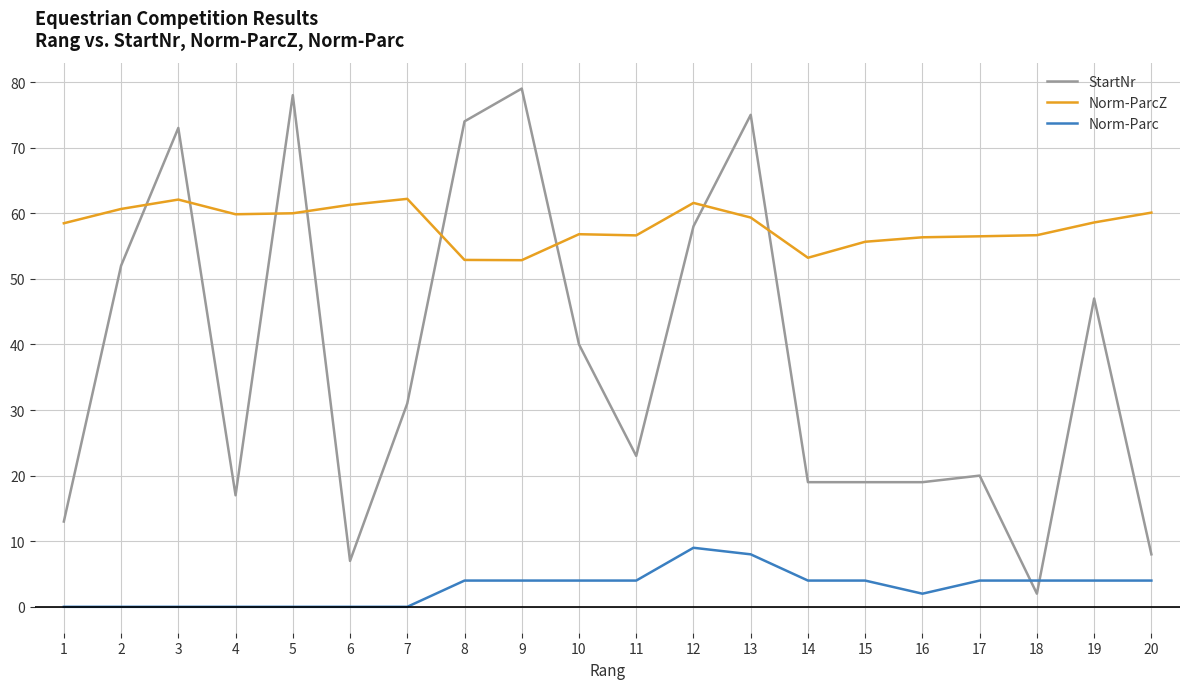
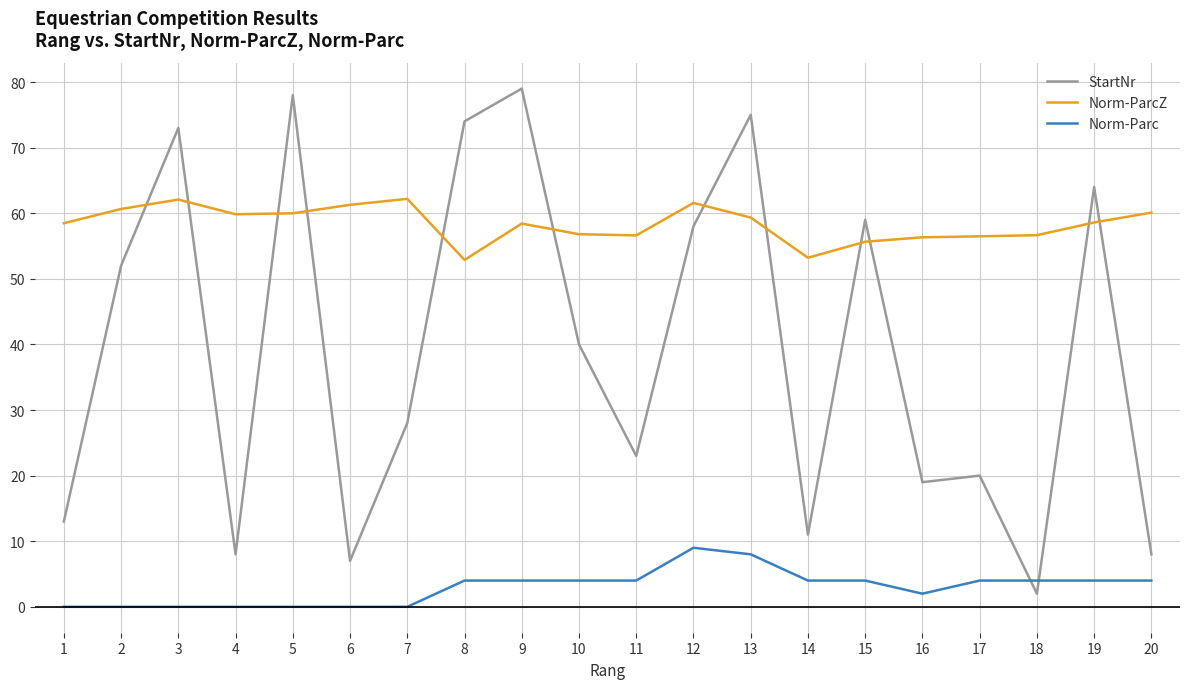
  {
    "StartNr": {
      "1": 13,
      "2": 52,
      "3": 73,
-     "4": 17,
+     "4": 8,
      "5": 78,
      "6": 7,
-     "7": 31,
+     "7": 28,
      "8": 74,
      "9": 79,
      "10": 40,
      "11": 23,
      "12": 58,
      "13": 75,
-     "14": 19,
-     "15": 19,
+     "14": 11,
+     "15": 59,
      "16": 19,
      "17": 20,
      "18": 2,
-     "19": 47,
+     "19": 64,
      "20": 8
    },
    "Norm-ParcZ": {
      "1": 58,
      "2": 61,
      "3": 62,
      "4": 60,
      "5": 60,
      "6": 61,
      "7": 62,
      "8": 53,
-     "9": 53,
+     "9": 58,
      "10": 57,
      "11": 57,
      "12": 62,
      "13": 59,
      "14": 53,
      "15": 56,
      "16": 56,
      "17": 56,
      "18": 57,
      "19": 59,
      "20": 60
    },
    "Norm-Parc": {
      "1": 0,
      "2": 0,
      "3": 0,
      "4": 0,
      "5": 0,
      "6": 0,
      "7": 0,
      "8": 4,
      "9": 4,
      "10": 4,
      "11": 4,
      "12": 9,
      "13": 8,
      "14": 4,
      "15": 4,
      "16": 2,
      "17": 4,
      "18": 4,
      "19": 4,
      "20": 4
    }
  }
